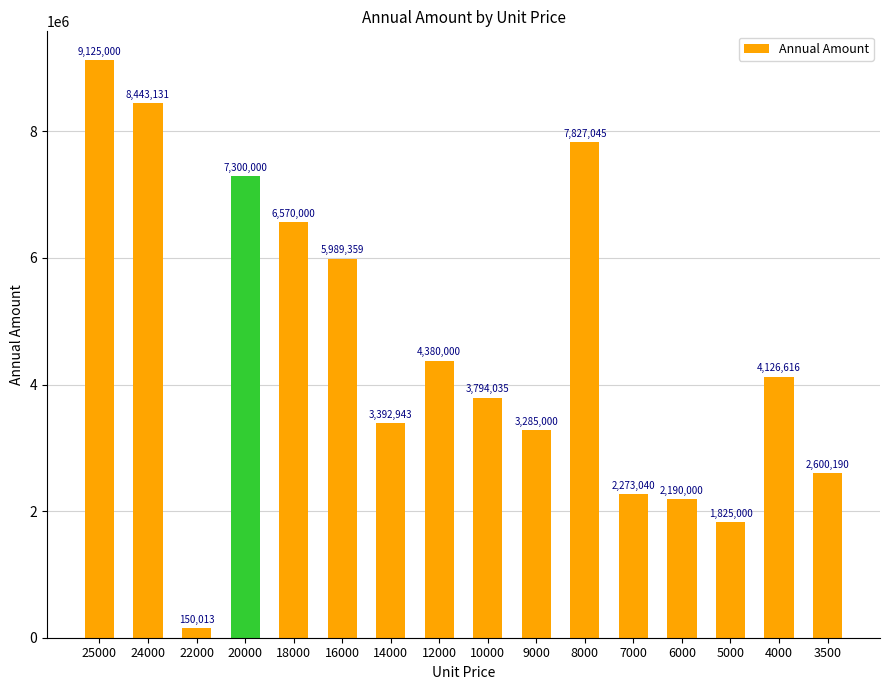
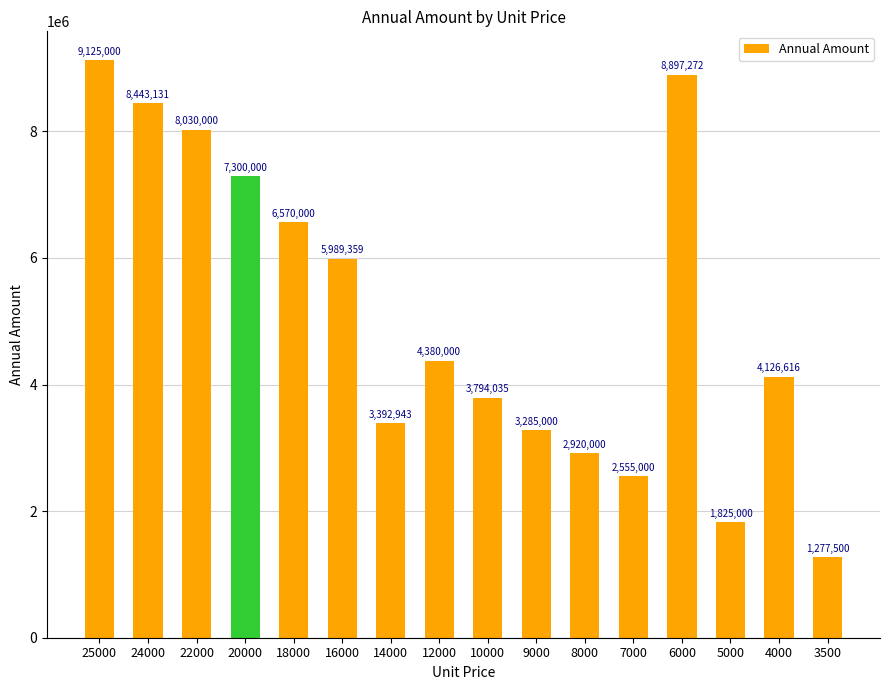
  {
    "25000": "9,125,000",
    "24000": "8,443,131",
-   "22000": "150,013",
+   "22000": "8,030,000",
    "20000": "7,300,000",
    "18000": "6,570,000",
    "16000": "5,989,359",
    "14000": "3,392,943",
    "12000": "4,380,000",
    "10000": "3,794,035",
    "9000": "3,285,000",
-   "8000": "7,827,045",
-   "7000": "2,273,040",
-   "6000": "2,190,000",
+   "8000": "2,920,000",
+   "7000": "2,555,000",
+   "6000": "8,897,272",
    "5000": "1,825,000",
    "4000": "4,126,616",
-   "3500": "2,600,190"
+   "3500": "1,277,500"
  }
